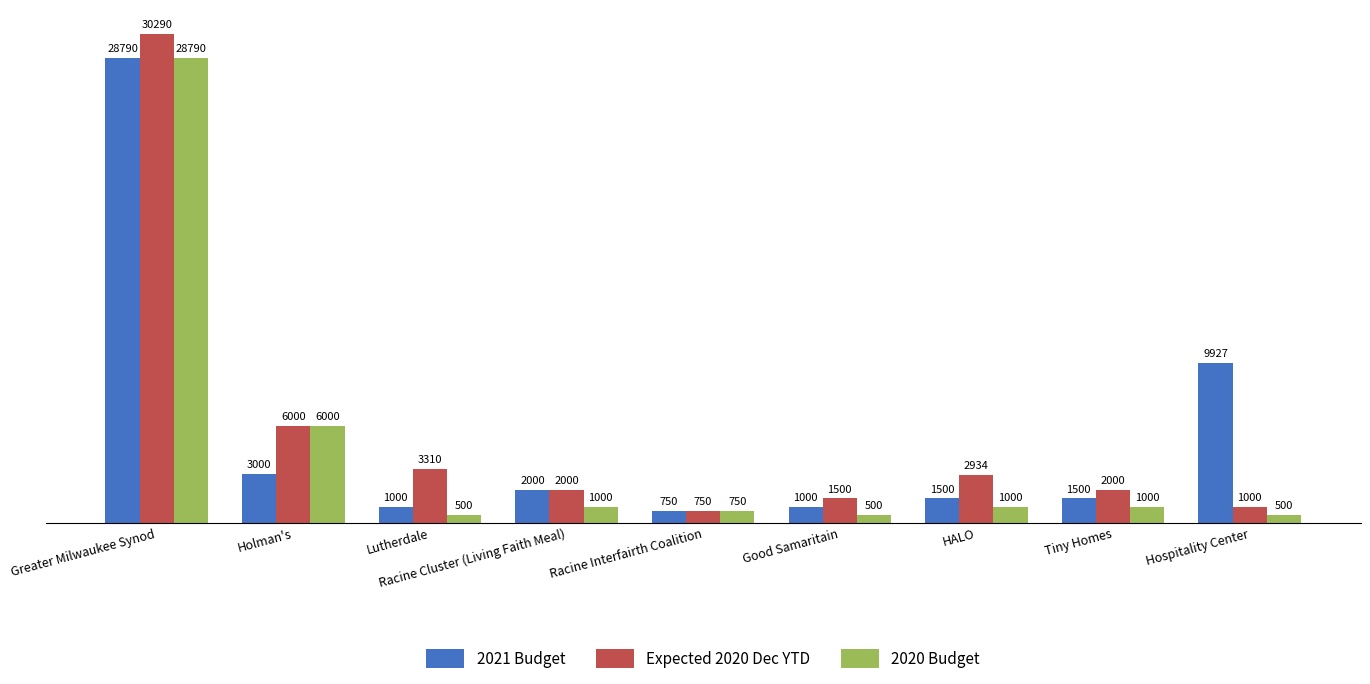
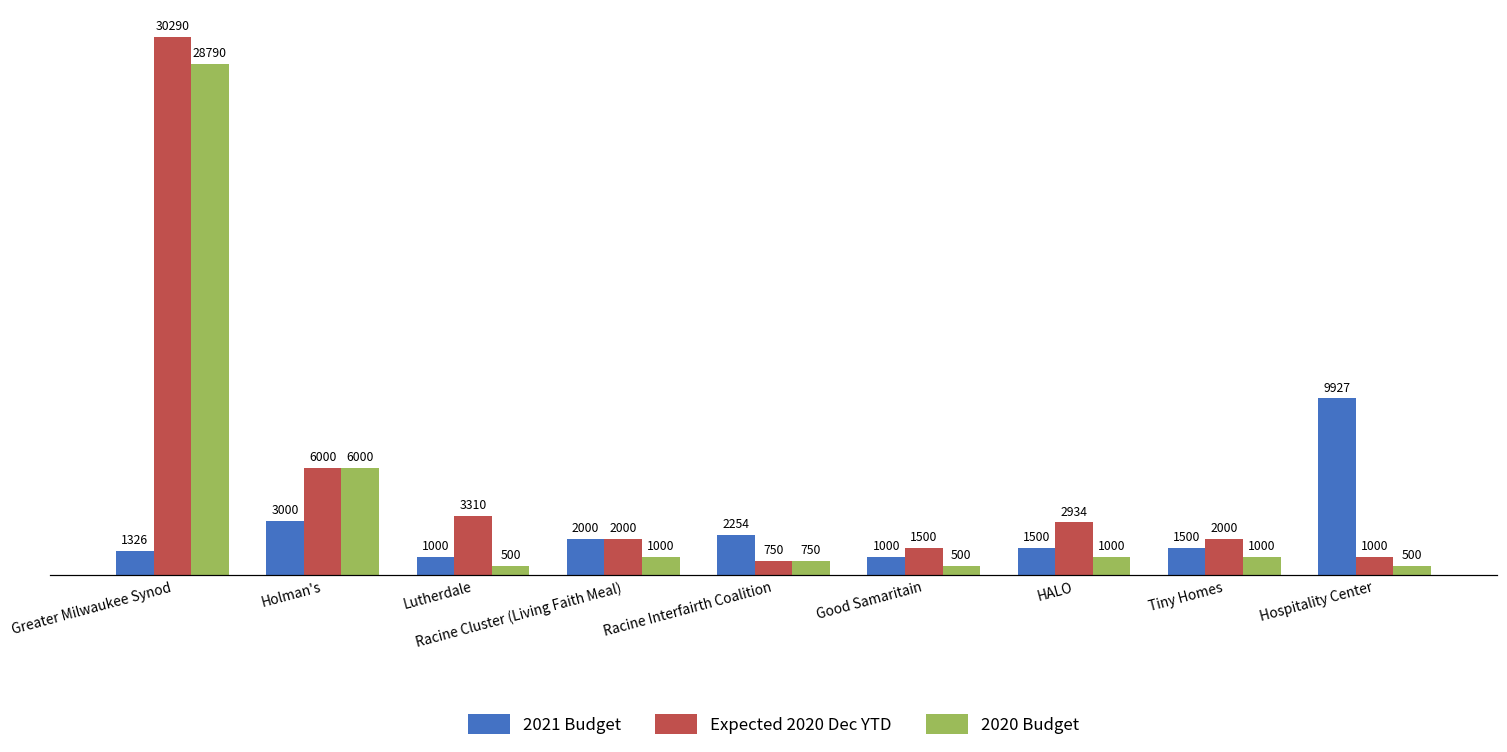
  {
    "2021 Budget": {
-     "Greater Milwaukee Synod": 28790,
+     "Greater Milwaukee Synod": 1326,
      "Holman's": 3000,
      "Lutherdale": 1000,
      "Racine Cluster (Living Faith Meal)": 2000,
-     "Racine Interfairth Coalition": 750,
+     "Racine Interfairth Coalition": 2254,
      "Good Samaritain": 1000,
      "HALO": 1500,
      "Tiny Homes": 1500,
      "Hospitality Center": 9927
    },
    "Expected 2020 Dec YTD": {
      "Greater Milwaukee Synod": 30290,
      "Holman's": 6000,
      "Lutherdale": 3310,
      "Racine Cluster (Living Faith Meal)": 2000,
      "Racine Interfairth Coalition": 750,
      "Good Samaritain": 1500,
      "HALO": 2934,
      "Tiny Homes": 2000,
      "Hospitality Center": 1000
    },
    "2020 Budget": {
      "Greater Milwaukee Synod": 28790,
      "Holman's": 6000,
      "Lutherdale": 500,
      "Racine Cluster (Living Faith Meal)": 1000,
      "Racine Interfairth Coalition": 750,
      "Good Samaritain": 500,
      "HALO": 1000,
      "Tiny Homes": 1000,
      "Hospitality Center": 500
    }
  }
